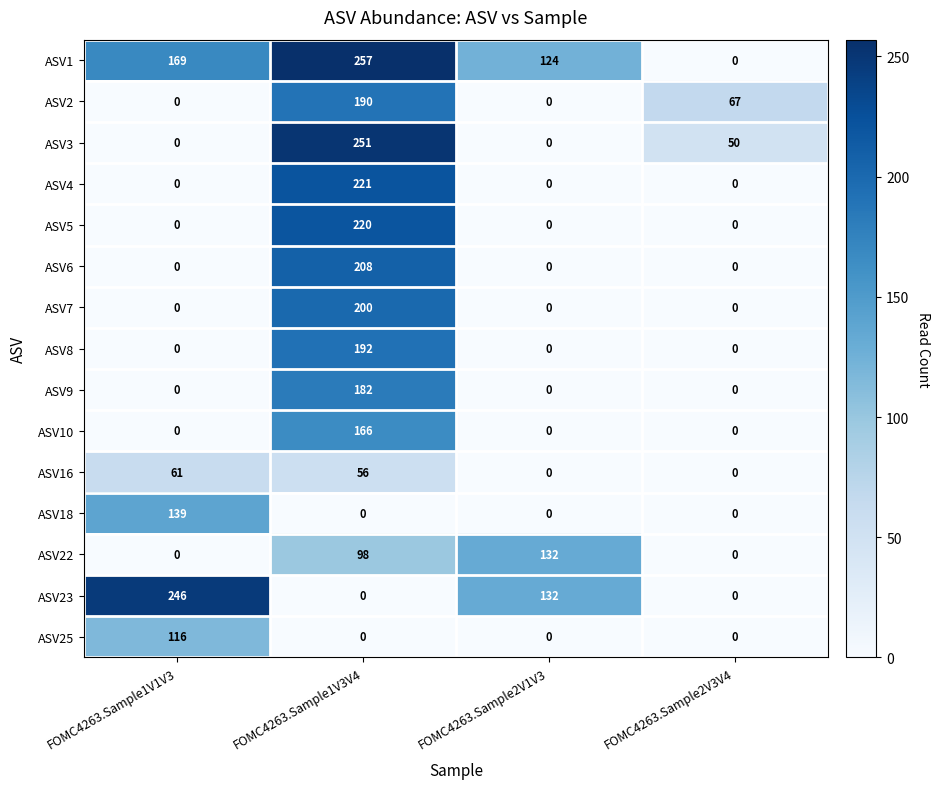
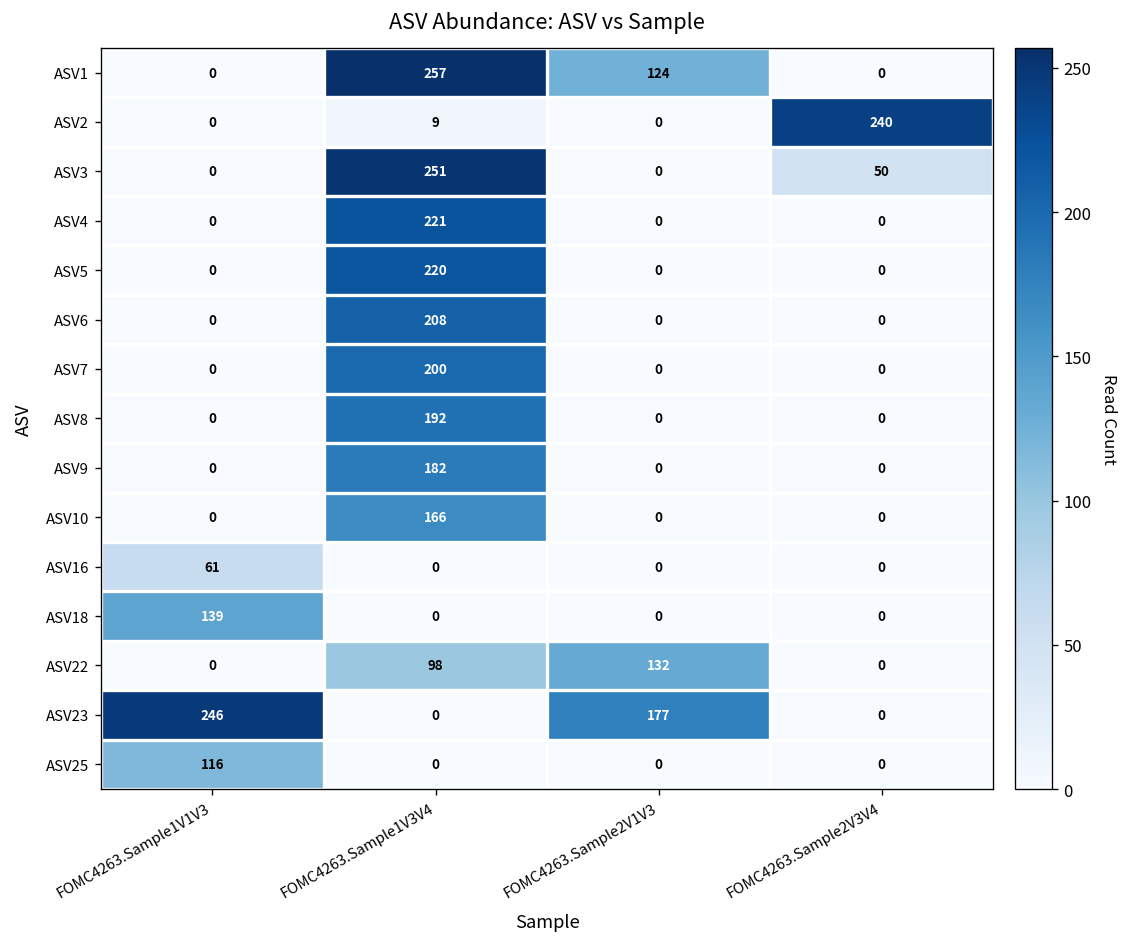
  {
    "ASV1": {
-     "FOMC4263.Sample1V1V3": 169,
+     "FOMC4263.Sample1V1V3": 0,
      "FOMC4263.Sample1V3V4": 257,
      "FOMC4263.Sample2V1V3": 124,
      "FOMC4263.Sample2V3V4": 0
    },
    "ASV2": {
      "FOMC4263.Sample1V1V3": 0,
-     "FOMC4263.Sample1V3V4": 190,
+     "FOMC4263.Sample1V3V4": 9,
      "FOMC4263.Sample2V1V3": 0,
-     "FOMC4263.Sample2V3V4": 67
+     "FOMC4263.Sample2V3V4": 240
    },
    "ASV3": {
      "FOMC4263.Sample1V1V3": 0,
      "FOMC4263.Sample1V3V4": 251,
      "FOMC4263.Sample2V1V3": 0,
      "FOMC4263.Sample2V3V4": 50
    },
    "ASV4": {
      "FOMC4263.Sample1V1V3": 0,
      "FOMC4263.Sample1V3V4": 221,
      "FOMC4263.Sample2V1V3": 0,
      "FOMC4263.Sample2V3V4": 0
    },
    "ASV5": {
      "FOMC4263.Sample1V1V3": 0,
      "FOMC4263.Sample1V3V4": 220,
      "FOMC4263.Sample2V1V3": 0,
      "FOMC4263.Sample2V3V4": 0
    },
    "ASV6": {
      "FOMC4263.Sample1V1V3": 0,
      "FOMC4263.Sample1V3V4": 208,
      "FOMC4263.Sample2V1V3": 0,
      "FOMC4263.Sample2V3V4": 0
    },
    "ASV7": {
      "FOMC4263.Sample1V1V3": 0,
      "FOMC4263.Sample1V3V4": 200,
      "FOMC4263.Sample2V1V3": 0,
      "FOMC4263.Sample2V3V4": 0
    },
    "ASV8": {
      "FOMC4263.Sample1V1V3": 0,
      "FOMC4263.Sample1V3V4": 192,
      "FOMC4263.Sample2V1V3": 0,
      "FOMC4263.Sample2V3V4": 0
    },
    "ASV9": {
      "FOMC4263.Sample1V1V3": 0,
      "FOMC4263.Sample1V3V4": 182,
      "FOMC4263.Sample2V1V3": 0,
      "FOMC4263.Sample2V3V4": 0
    },
    "ASV10": {
      "FOMC4263.Sample1V1V3": 0,
      "FOMC4263.Sample1V3V4": 166,
      "FOMC4263.Sample2V1V3": 0,
      "FOMC4263.Sample2V3V4": 0
    },
    "ASV16": {
      "FOMC4263.Sample1V1V3": 61,
-     "FOMC4263.Sample1V3V4": 56,
+     "FOMC4263.Sample1V3V4": 0,
      "FOMC4263.Sample2V1V3": 0,
      "FOMC4263.Sample2V3V4": 0
    },
    "ASV18": {
      "FOMC4263.Sample1V1V3": 139,
      "FOMC4263.Sample1V3V4": 0,
      "FOMC4263.Sample2V1V3": 0,
      "FOMC4263.Sample2V3V4": 0
    },
    "ASV22": {
      "FOMC4263.Sample1V1V3": 0,
      "FOMC4263.Sample1V3V4": 98,
      "FOMC4263.Sample2V1V3": 132,
      "FOMC4263.Sample2V3V4": 0
    },
    "ASV23": {
      "FOMC4263.Sample1V1V3": 246,
      "FOMC4263.Sample1V3V4": 0,
-     "FOMC4263.Sample2V1V3": 132,
+     "FOMC4263.Sample2V1V3": 177,
      "FOMC4263.Sample2V3V4": 0
    },
    "ASV25": {
      "FOMC4263.Sample1V1V3": 116,
      "FOMC4263.Sample1V3V4": 0,
      "FOMC4263.Sample2V1V3": 0,
      "FOMC4263.Sample2V3V4": 0
    }
  }
